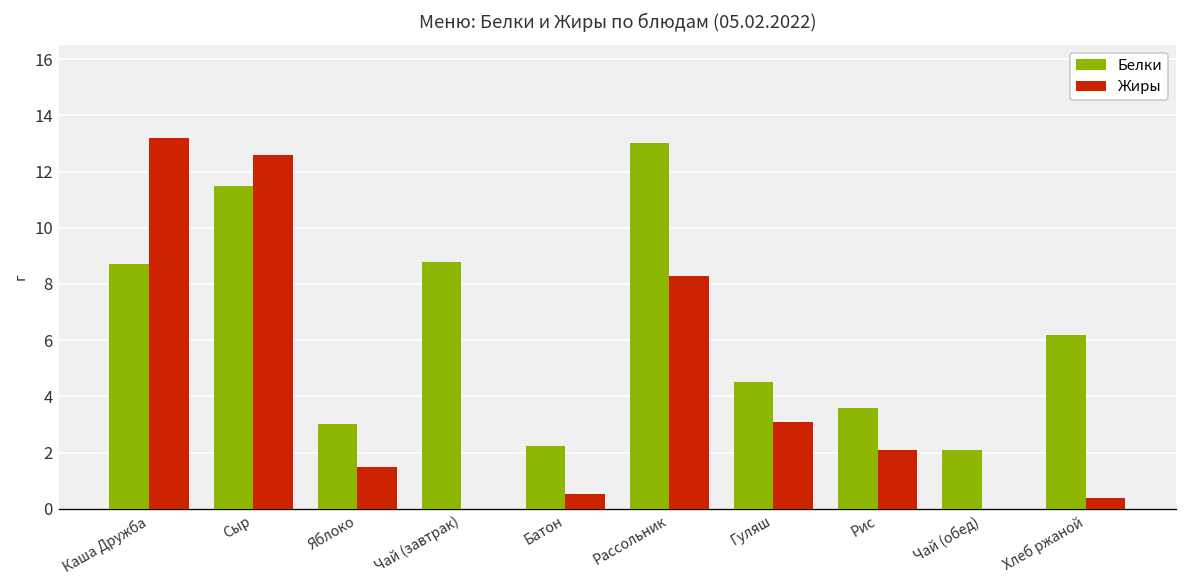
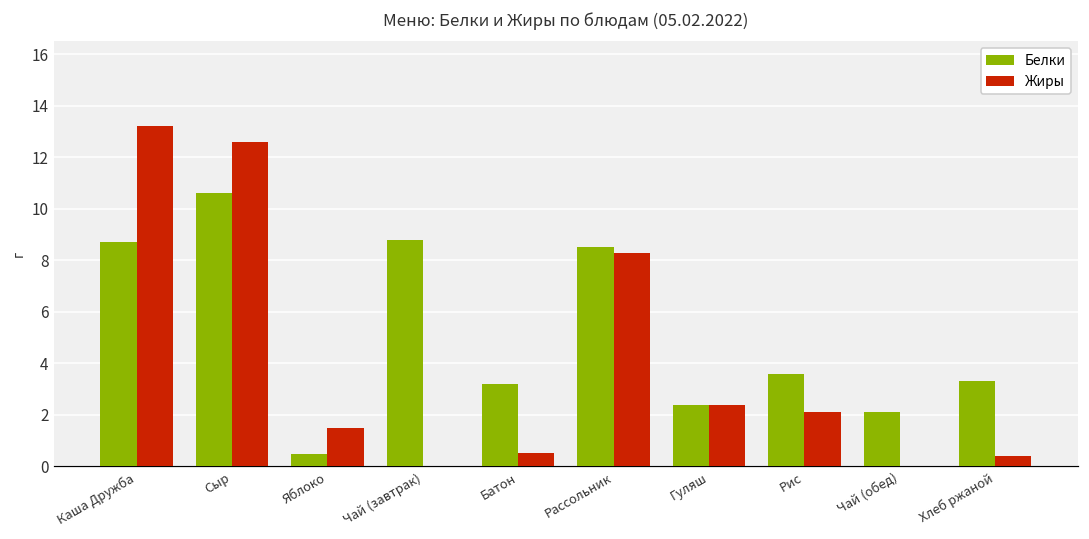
  {
    "Белки": {
      "Каша Дружба": 8.7,
-     "Сыр": 11.5,
-     "Яблоко": 3.0,
+     "Сыр": 10.6,
+     "Яблоко": 0.5,
      "Чай (завтрак)": 8.8,
-     "Батон": 2.2,
-     "Рассольник": 13.0,
-     "Гуляш": 4.5,
+     "Батон": 3.2,
+     "Рассольник": 8.5,
+     "Гуляш": 2.4,
      "Рис": 3.6,
      "Чай (обед)": 2.1,
-     "Хлеб ржаной": 6.2
+     "Хлеб ржаной": 3.3
    },
    "Жиры": {
      "Каша Дружба": 13.2,
      "Сыр": 12.6,
      "Яблоко": 1.5,
      "Чай (завтрак)": 0.0,
      "Батон": 0.5,
      "Рассольник": 8.3,
-     "Гуляш": 3.1,
+     "Гуляш": 2.4,
      "Рис": 2.1,
      "Чай (обед)": 0.0,
      "Хлеб ржаной": 0.4
    }
  }
